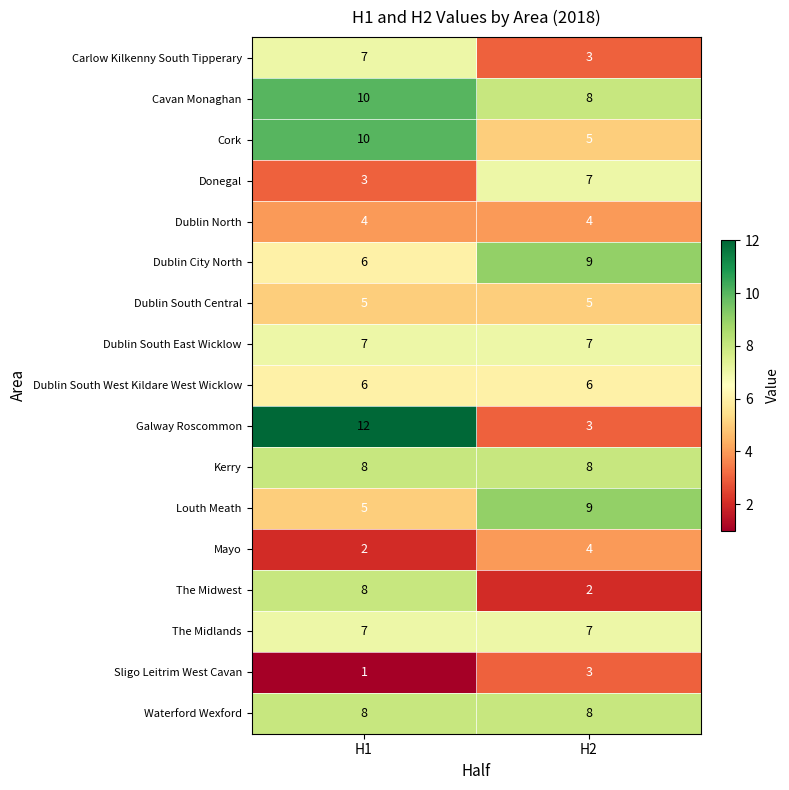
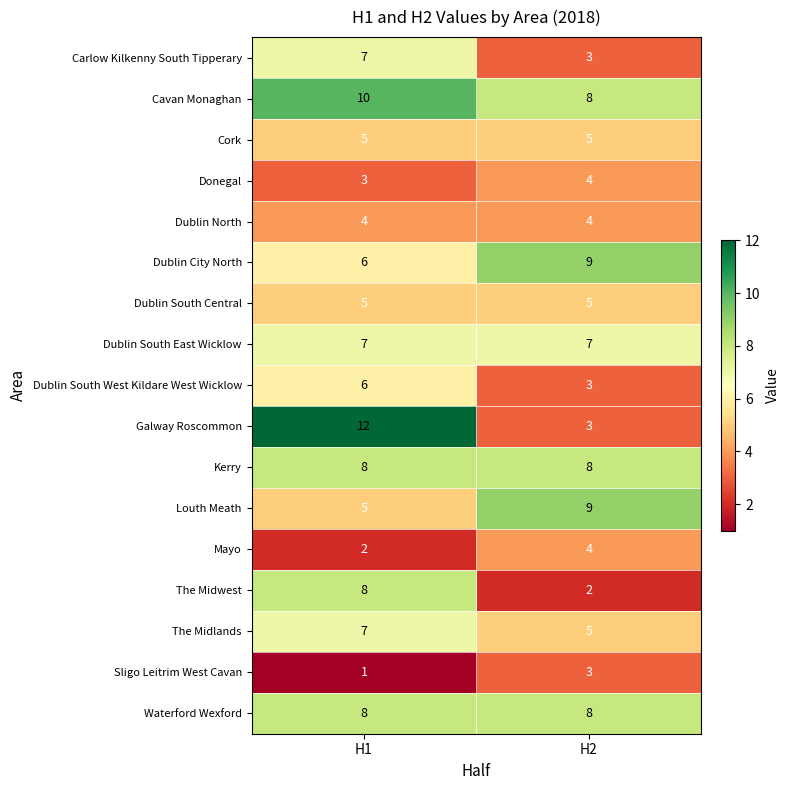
  {
    "Carlow Kilkenny South Tipperary": {
      "H1": 7,
      "H2": 3
    },
    "Cavan Monaghan": {
      "H1": 10,
      "H2": 8
    },
    "Cork": {
-     "H1": 10,
+     "H1": 5,
      "H2": 5
    },
    "Donegal": {
      "H1": 3,
-     "H2": 7
+     "H2": 4
    },
    "Dublin North": {
      "H1": 4,
      "H2": 4
    },
    "Dublin City North": {
      "H1": 6,
      "H2": 9
    },
    "Dublin South Central": {
      "H1": 5,
      "H2": 5
    },
    "Dublin South East Wicklow": {
      "H1": 7,
      "H2": 7
    },
    "Dublin South West Kildare West Wicklow": {
      "H1": 6,
-     "H2": 6
+     "H2": 3
    },
    "Galway Roscommon": {
      "H1": 12,
      "H2": 3
    },
    "Kerry": {
      "H1": 8,
      "H2": 8
    },
    "Louth Meath": {
      "H1": 5,
      "H2": 9
    },
    "Mayo": {
      "H1": 2,
      "H2": 4
    },
    "The Midwest": {
      "H1": 8,
      "H2": 2
    },
    "The Midlands": {
      "H1": 7,
-     "H2": 7
+     "H2": 5
    },
    "Sligo Leitrim West Cavan": {
      "H1": 1,
      "H2": 3
    },
    "Waterford Wexford": {
      "H1": 8,
      "H2": 8
    }
  }
